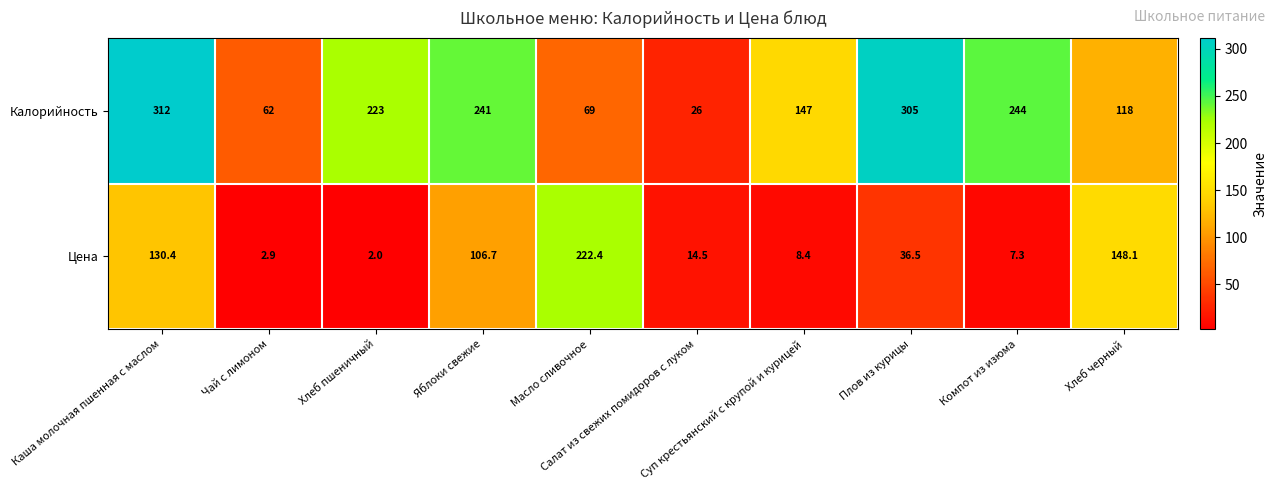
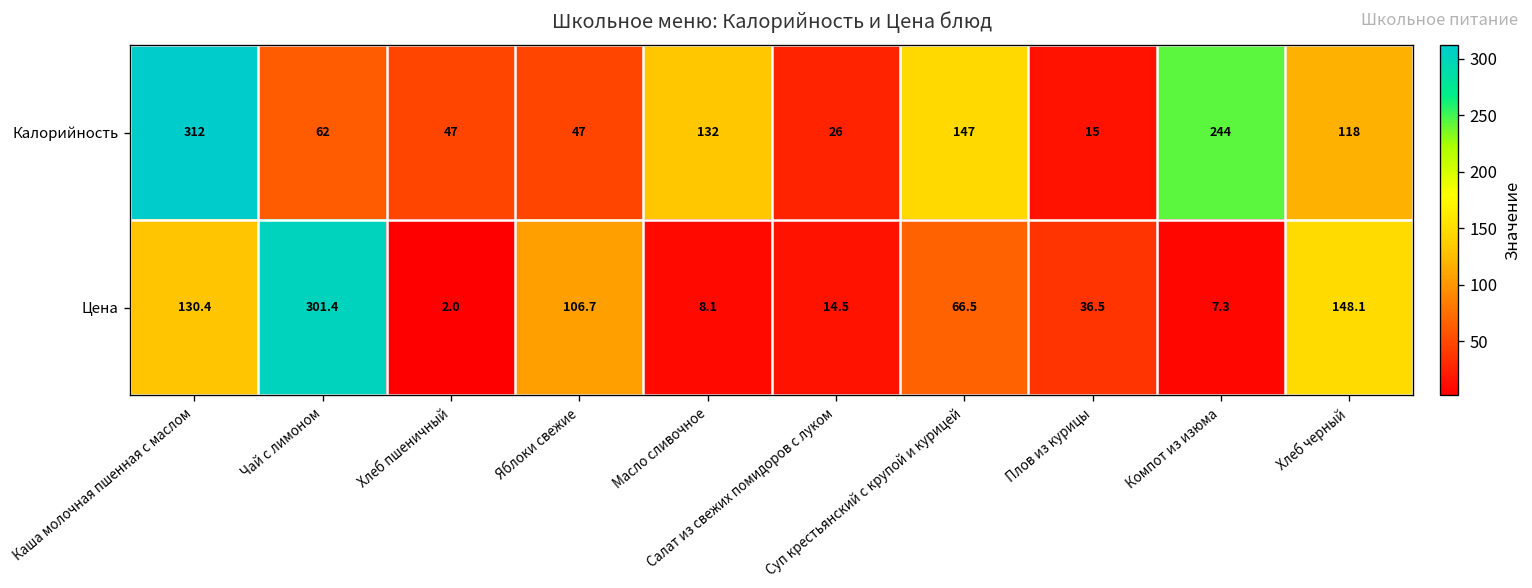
  {
    "Калорийность": {
      "Каша молочная пшенная с маслом": 312,
      "Чай с лимоном": 62,
-     "Хлеб пшеничный": 223,
-     "Яблоки свежие": 241,
-     "Масло сливочное": 69,
+     "Хлеб пшеничный": 47,
+     "Яблоки свежие": 47,
+     "Масло сливочное": 132,
      "Салат из свежих помидоров с луком": 26,
      "Суп крестьянский с крупой и курицей": 147,
-     "Плов из курицы": 305,
+     "Плов из курицы": 15,
      "Компот из изюма": 244,
      "Хлеб черный": 118
    },
    "Цена": {
      "Каша молочная пшенная с маслом": 130.4,
-     "Чай с лимоном": 2.9,
+     "Чай с лимоном": 301.4,
      "Хлеб пшеничный": 2.0,
      "Яблоки свежие": 106.7,
-     "Масло сливочное": 222.4,
+     "Масло сливочное": 8.1,
      "Салат из свежих помидоров с луком": 14.5,
-     "Суп крестьянский с крупой и курицей": 8.4,
+     "Суп крестьянский с крупой и курицей": 66.5,
      "Плов из курицы": 36.5,
      "Компот из изюма": 7.3,
      "Хлеб черный": 148.1
    }
  }
